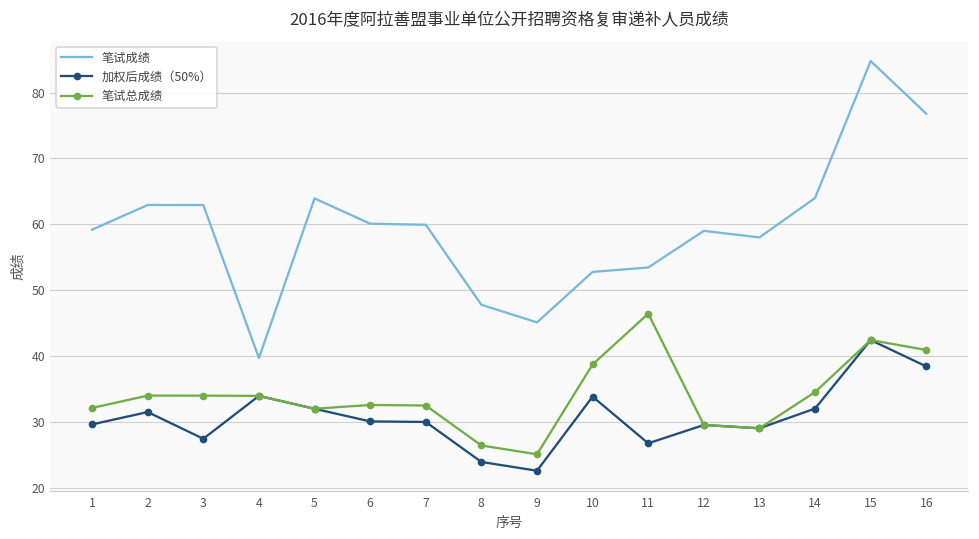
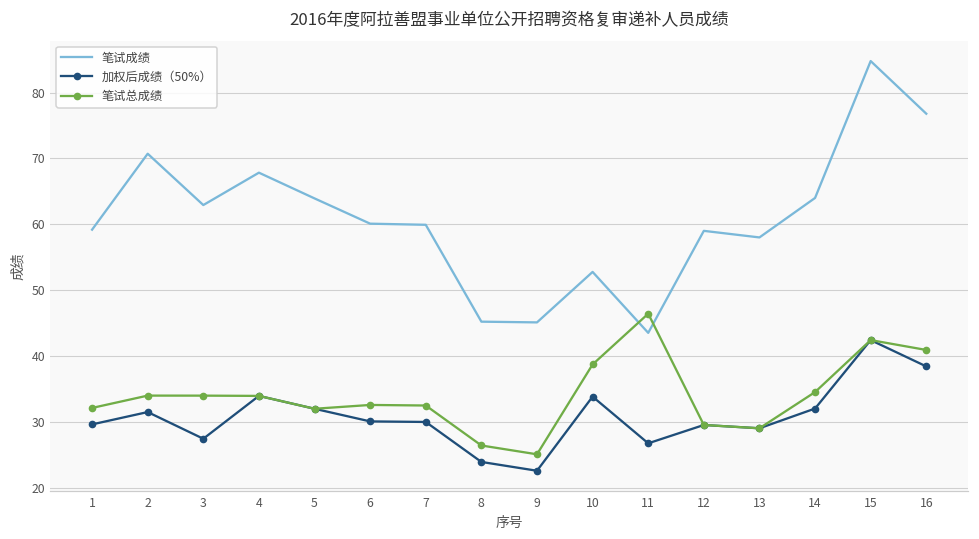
  {
    "笔试成绩": {
      "1": 59,
-     "2": 63,
+     "2": 71,
      "3": 63,
-     "4": 40,
+     "4": 68,
      "5": 64,
      "6": 60,
      "7": 60,
-     "8": 48,
+     "8": 45,
      "9": 45,
      "10": 53,
-     "11": 53,
+     "11": 44,
      "12": 59,
      "13": 58,
      "14": 64,
      "15": 85,
      "16": 77
    },
    "加权后成绩（50%）": {
      "1": 30,
      "2": 31,
      "3": 27,
      "6": 30,
      "7": 30,
      "8": 24,
      "9": 23,
      "10": 34,
      "11": 27,
      "14": 32,
      "16": 38
    },
    "笔试总成绩": {
      "1": 32,
      "2": 34,
      "3": 34,
      "6": 33,
      "7": 32,
      "8": 26,
      "9": 25,
      "10": 39,
      "11": 46,
      "14": 35,
      "16": 41
    }
  }
